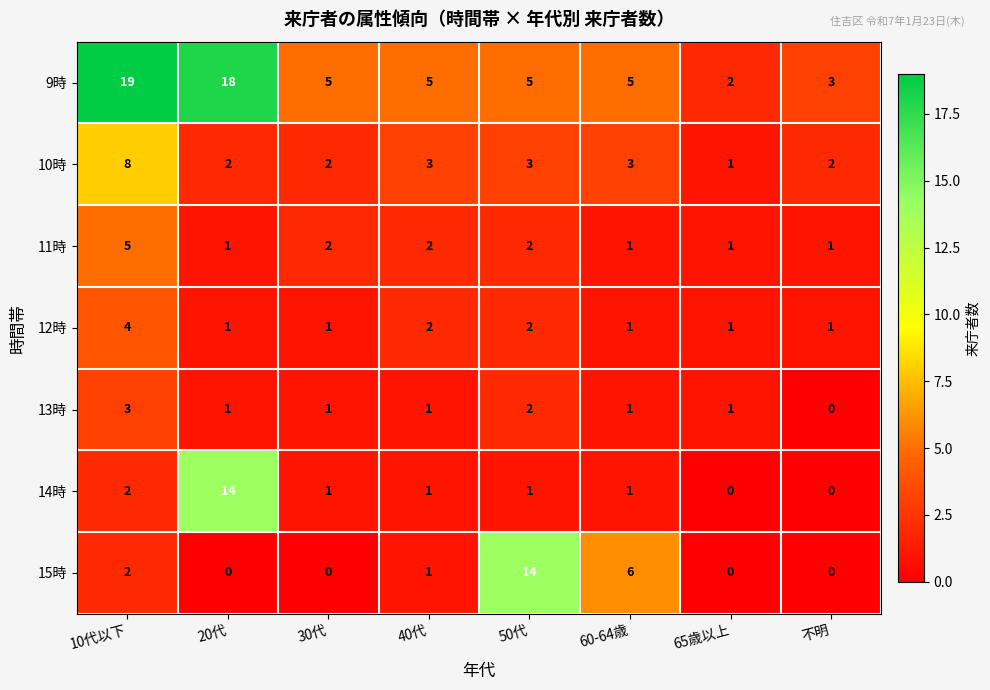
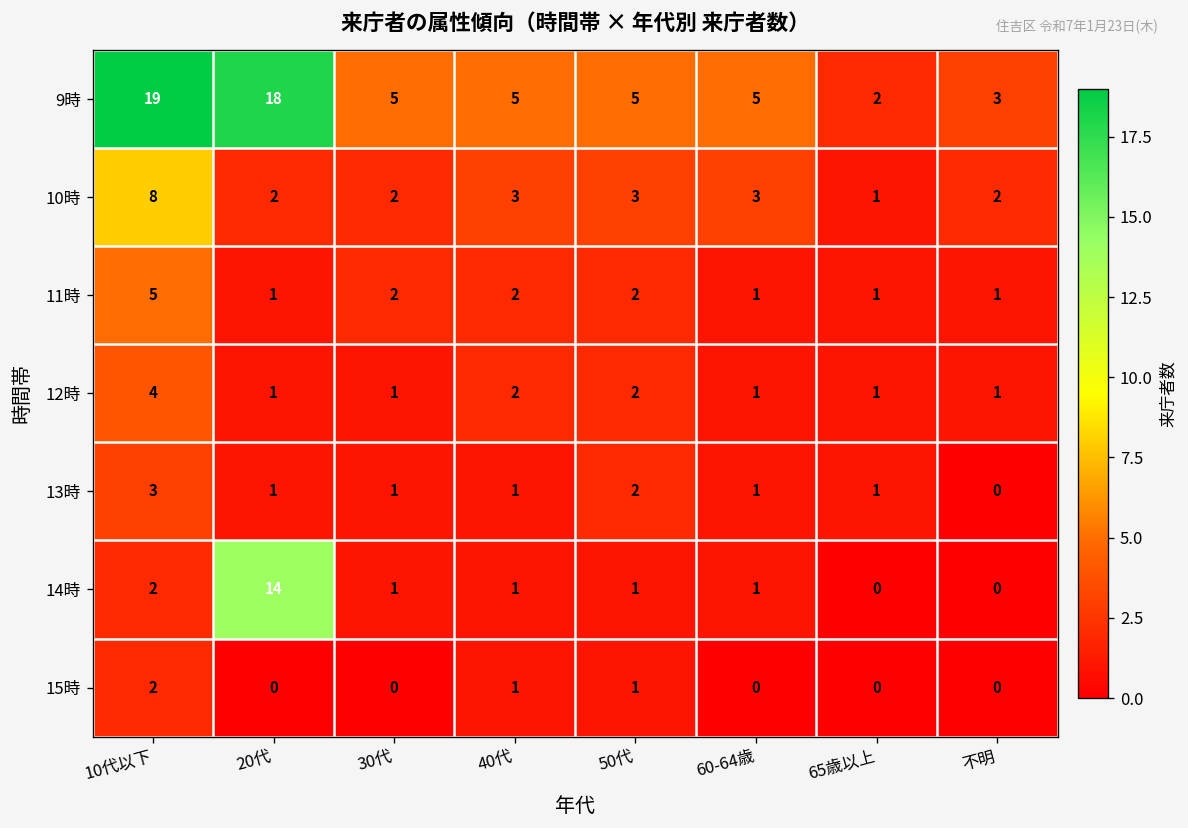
  {
    "9時": {
      "10代以下": 19,
      "20代": 18,
      "30代": 5,
      "40代": 5,
      "50代": 5,
      "60-64歳": 5,
      "65歳以上": 2,
      "不明": 3
    },
    "10時": {
      "10代以下": 8,
      "20代": 2,
      "30代": 2,
      "40代": 3,
      "50代": 3,
      "60-64歳": 3,
      "65歳以上": 1,
      "不明": 2
    },
    "11時": {
      "10代以下": 5,
      "20代": 1,
      "30代": 2,
      "40代": 2,
      "50代": 2,
      "60-64歳": 1,
      "65歳以上": 1,
      "不明": 1
    },
    "12時": {
      "10代以下": 4,
      "20代": 1,
      "30代": 1,
      "40代": 2,
      "50代": 2,
      "60-64歳": 1,
      "65歳以上": 1,
      "不明": 1
    },
    "13時": {
      "10代以下": 3,
      "20代": 1,
      "30代": 1,
      "40代": 1,
      "50代": 2,
      "60-64歳": 1,
      "65歳以上": 1,
      "不明": 0
    },
    "14時": {
      "10代以下": 2,
      "20代": 14,
      "30代": 1,
      "40代": 1,
      "50代": 1,
      "60-64歳": 1,
      "65歳以上": 0,
      "不明": 0
    },
    "15時": {
      "10代以下": 2,
      "20代": 0,
      "30代": 0,
      "40代": 1,
-     "50代": 14,
-     "60-64歳": 6,
+     "50代": 1,
+     "60-64歳": 0,
      "65歳以上": 0,
      "不明": 0
    }
  }
